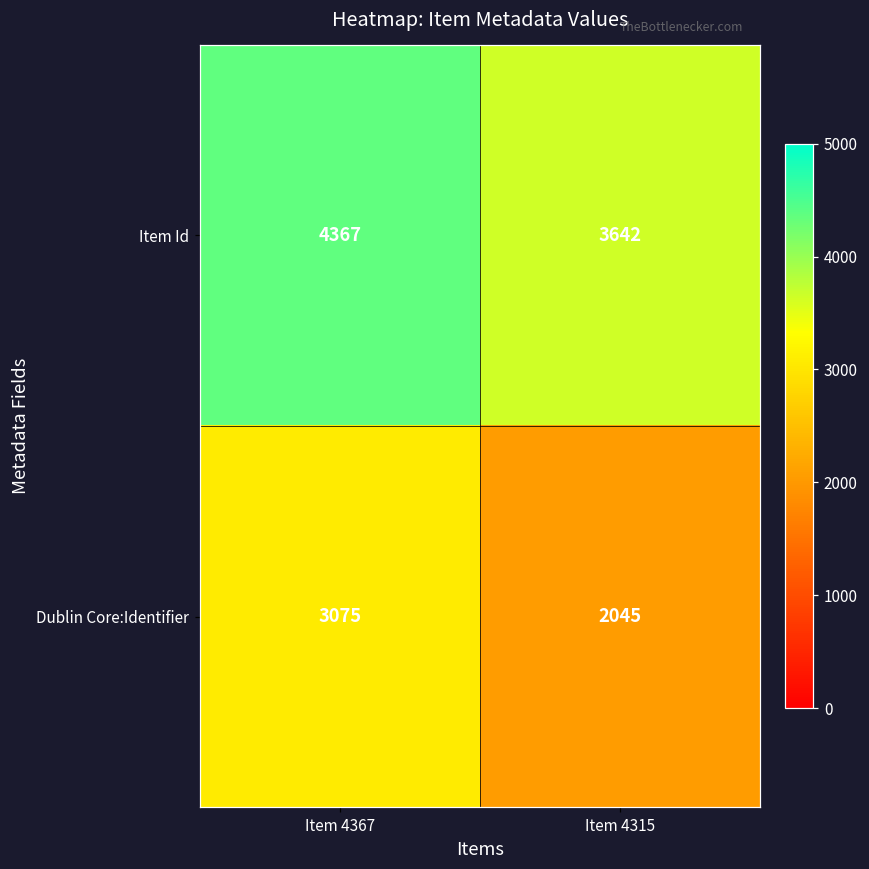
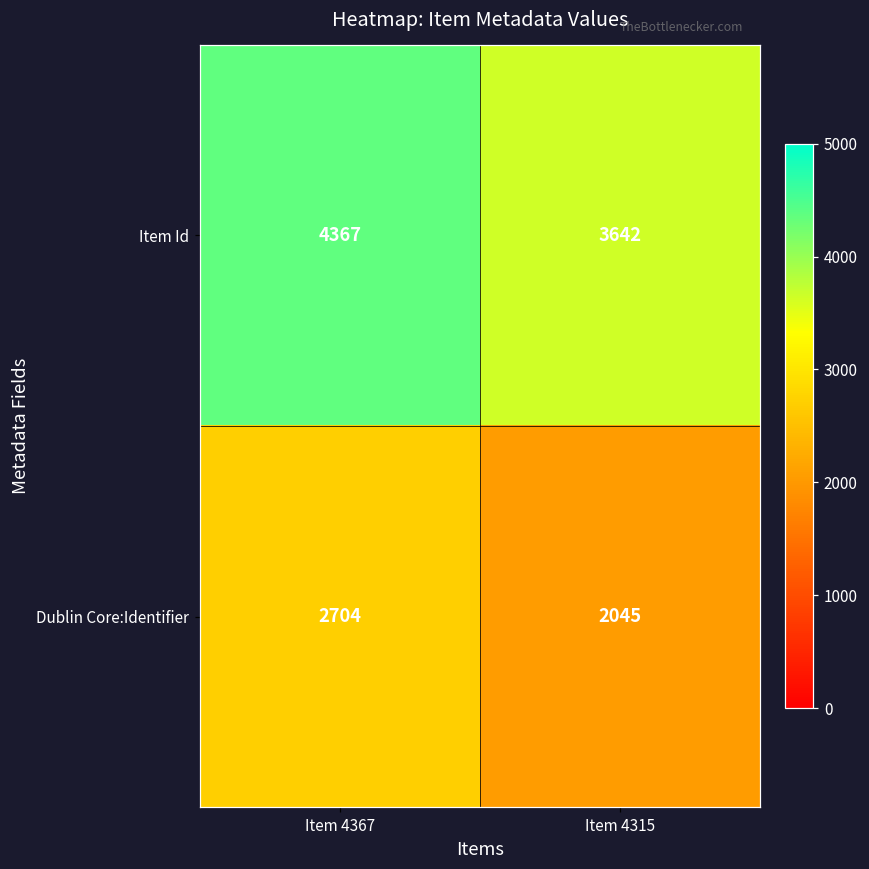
  {
    "Item Id": {
      "Item 4367": 4367,
      "Item 4315": 3642
    },
    "Dublin Core:Identifier": {
-     "Item 4367": 3075,
+     "Item 4367": 2704,
      "Item 4315": 2045
    }
  }
